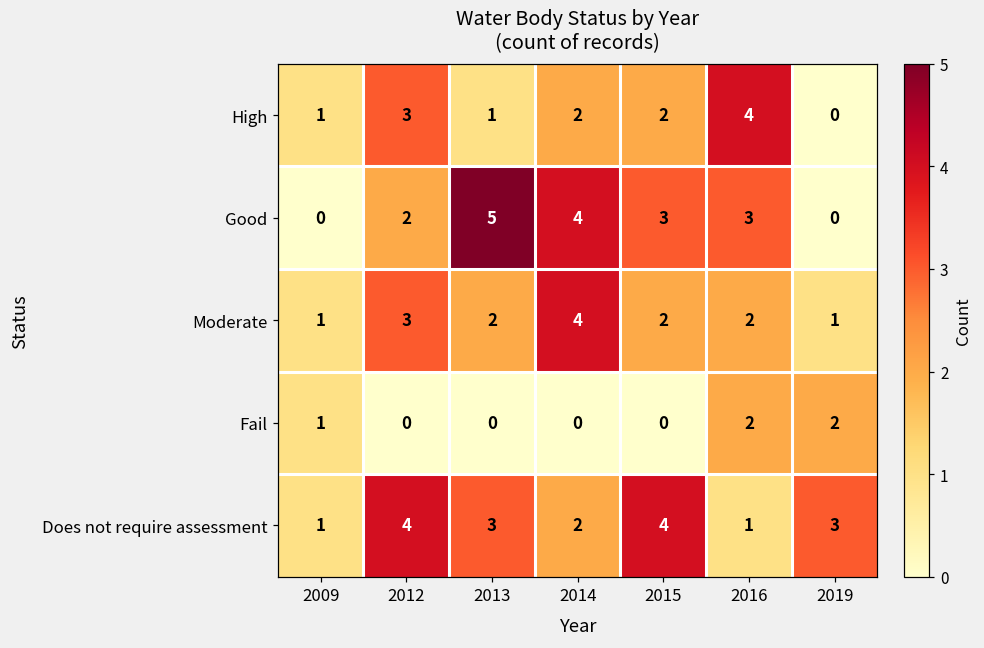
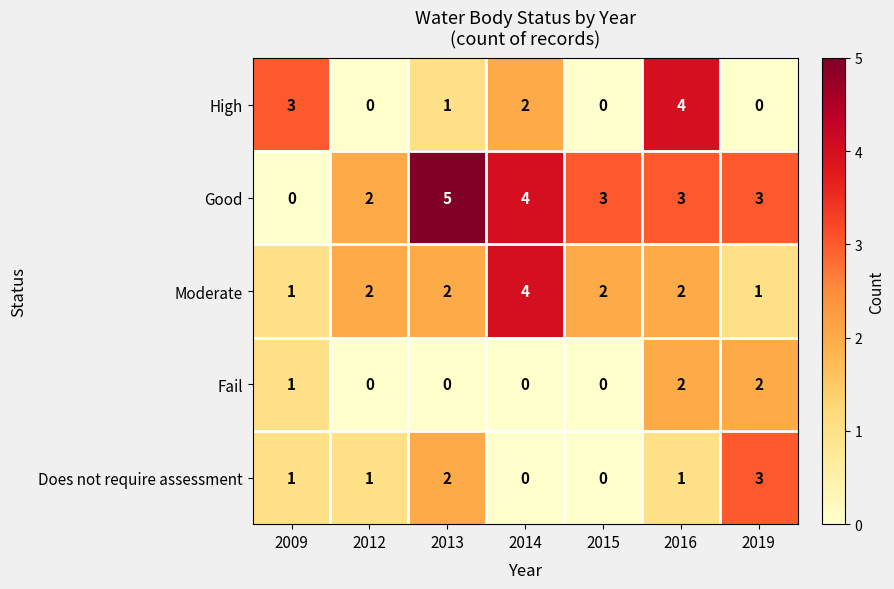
  {
    "High": {
-     "2009": 1,
-     "2012": 3,
+     "2009": 3,
+     "2012": 0,
      "2013": 1,
      "2014": 2,
-     "2015": 2,
+     "2015": 0,
      "2016": 4,
      "2019": 0
    },
    "Good": {
      "2009": 0,
      "2012": 2,
      "2013": 5,
      "2014": 4,
      "2015": 3,
      "2016": 3,
-     "2019": 0
+     "2019": 3
    },
    "Moderate": {
      "2009": 1,
-     "2012": 3,
+     "2012": 2,
      "2013": 2,
      "2014": 4,
      "2015": 2,
      "2016": 2,
      "2019": 1
    },
    "Fail": {
      "2009": 1,
      "2012": 0,
      "2013": 0,
      "2014": 0,
      "2015": 0,
      "2016": 2,
      "2019": 2
    },
    "Does not require assessment": {
      "2009": 1,
-     "2012": 4,
-     "2013": 3,
-     "2014": 2,
-     "2015": 4,
+     "2012": 1,
+     "2013": 2,
+     "2014": 0,
+     "2015": 0,
      "2016": 1,
      "2019": 3
    }
  }
